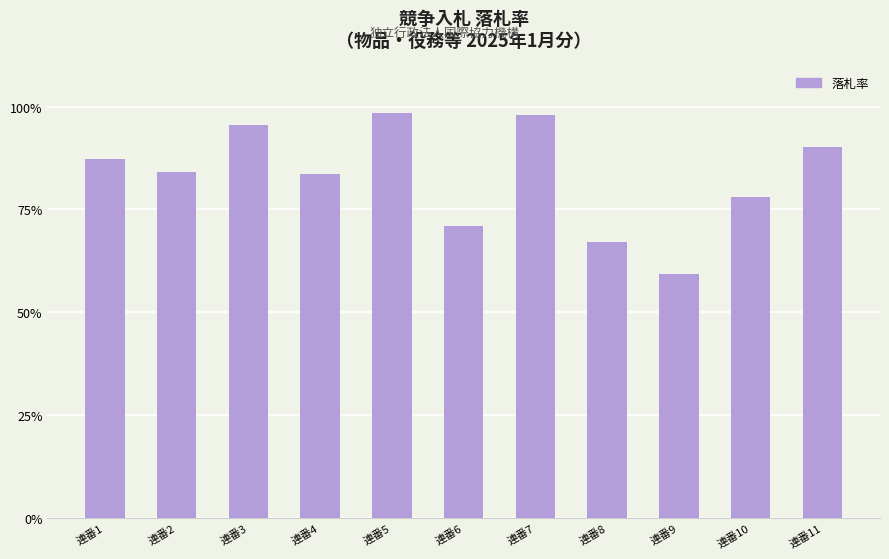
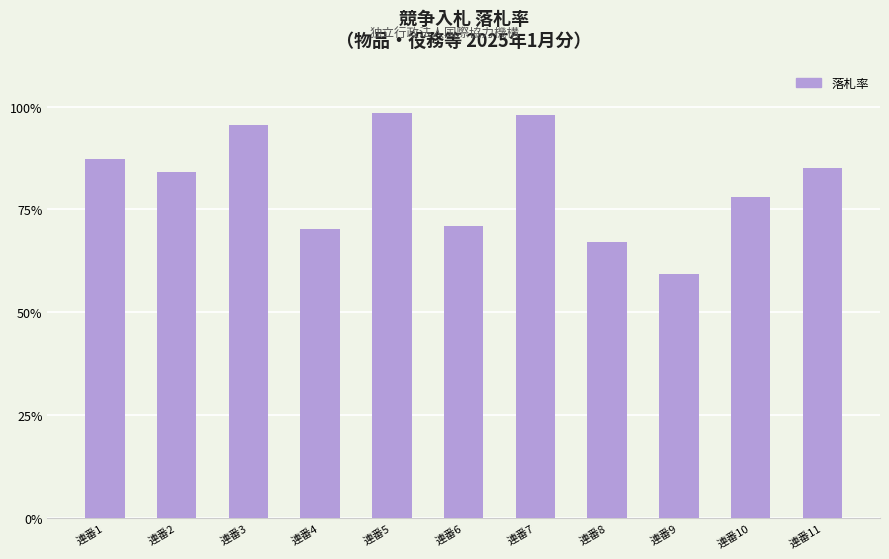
  {
    "連番1": "87%",
    "連番2": "84%",
    "連番3": "96%",
-   "連番4": "84%",
+   "連番4": "70%",
    "連番5": "98%",
    "連番6": "71%",
    "連番7": "98%",
    "連番8": "67%",
    "連番9": "59%",
    "連番10": "78%",
-   "連番11": "90%"
+   "連番11": "85%"
  }
